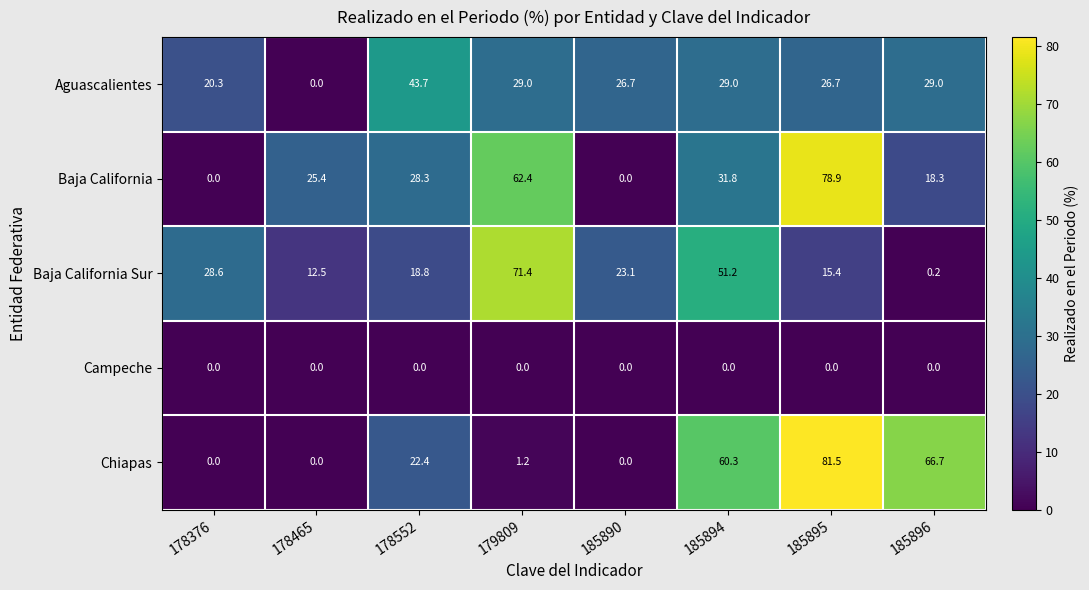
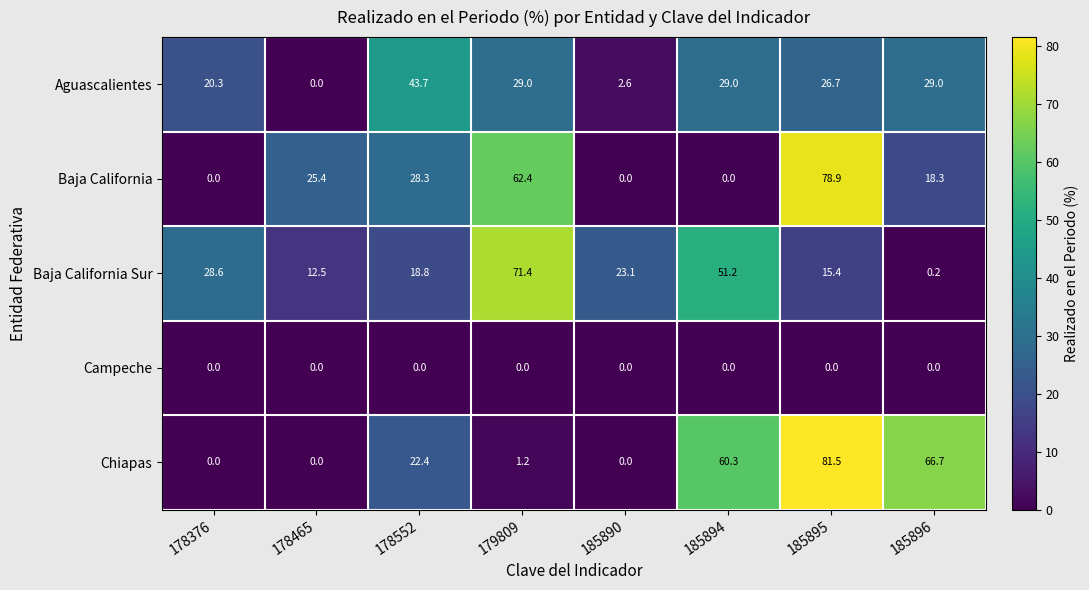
  {
    "Aguascalientes": {
      "178376": 20.3,
      "178465": 0.0,
      "178552": 43.7,
      "179809": 29.0,
-     "185890": 26.7,
+     "185890": 2.6,
      "185894": 29.0,
      "185895": 26.7,
      "185896": 29.0
    },
    "Baja California": {
      "178376": 0.0,
      "178465": 25.4,
      "178552": 28.3,
      "179809": 62.4,
      "185890": 0.0,
-     "185894": 31.8,
+     "185894": 0.0,
      "185895": 78.9,
      "185896": 18.3
    },
    "Baja California Sur": {
      "178376": 28.6,
      "178465": 12.5,
      "178552": 18.8,
      "179809": 71.4,
      "185890": 23.1,
      "185894": 51.2,
      "185895": 15.4,
      "185896": 0.2
    },
    "Campeche": {
      "178376": 0.0,
      "178465": 0.0,
      "178552": 0.0,
      "179809": 0.0,
      "185890": 0.0,
      "185894": 0.0,
      "185895": 0.0,
      "185896": 0.0
    },
    "Chiapas": {
      "178376": 0.0,
      "178465": 0.0,
      "178552": 22.4,
      "179809": 1.2,
      "185890": 0.0,
      "185894": 60.3,
      "185895": 81.5,
      "185896": 66.7
    }
  }
